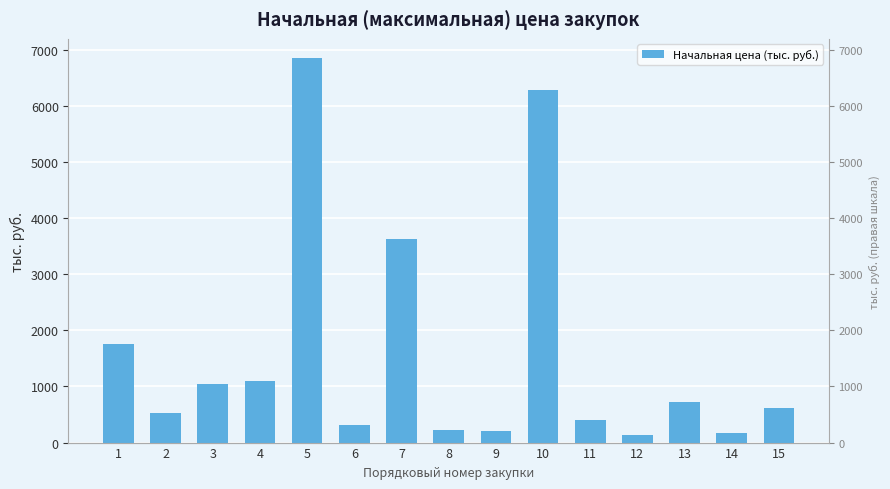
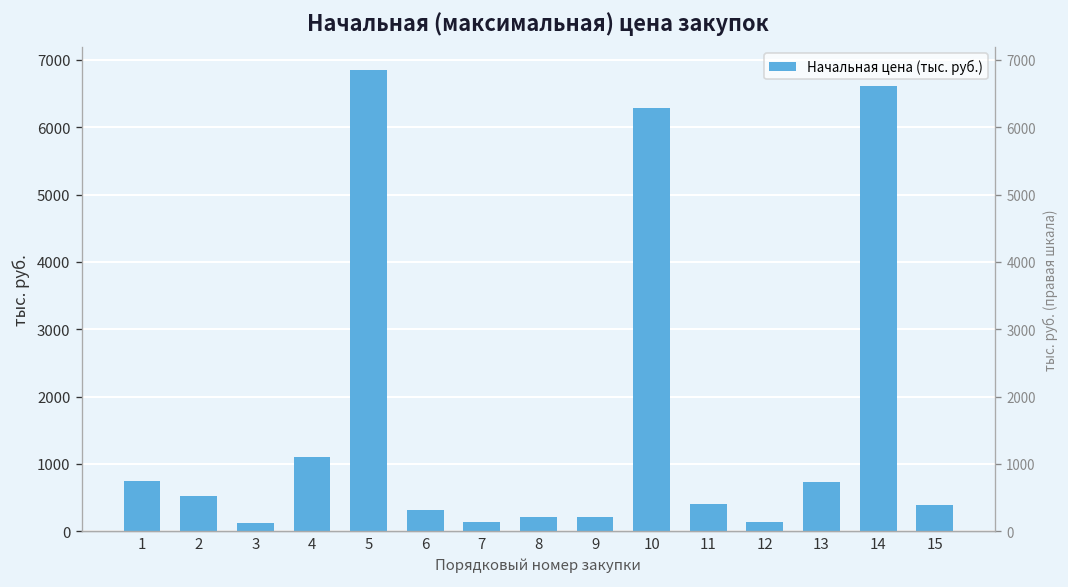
  {
-   "1": 1800,
+   "1": 700,
    "2": 500,
-   "3": 1000,
+   "3": 100,
    "4": 1100,
    "5": 6900,
    "6": 300,
-   "7": 3600,
+   "7": 100,
    "8": 200,
    "9": 200,
    "10": 6300,
    "11": 400,
    "12": 100,
    "13": 700,
-   "14": 200,
-   "15": 600
+   "14": 6600,
+   "15": 400
  }
